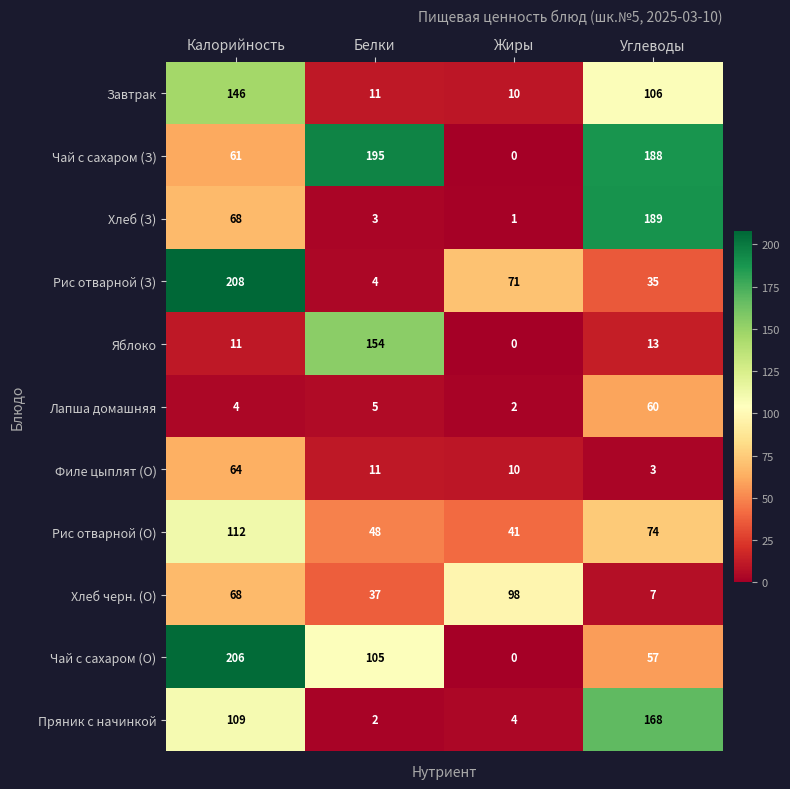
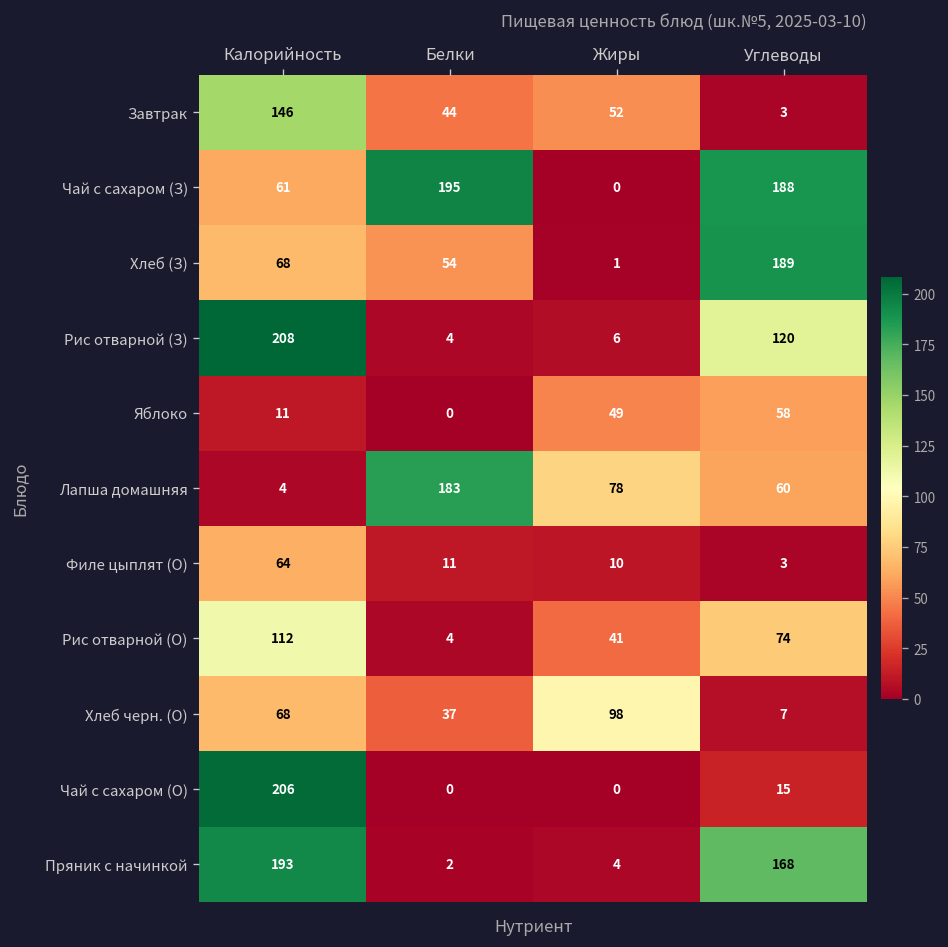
  {
    "Завтрак": {
      "Калорийность": 146,
-     "Белки": 11,
-     "Жиры": 10,
-     "Углеводы": 106
+     "Белки": 44,
+     "Жиры": 52,
+     "Углеводы": 3
    },
    "Чай с сахаром (З)": {
      "Калорийность": 61,
      "Белки": 195,
      "Жиры": 0,
      "Углеводы": 188
    },
    "Хлеб (З)": {
      "Калорийность": 68,
-     "Белки": 3,
+     "Белки": 54,
      "Жиры": 1,
      "Углеводы": 189
    },
    "Рис отварной (З)": {
      "Калорийность": 208,
      "Белки": 4,
-     "Жиры": 71,
-     "Углеводы": 35
+     "Жиры": 6,
+     "Углеводы": 120
    },
    "Яблоко": {
      "Калорийность": 11,
-     "Белки": 154,
-     "Жиры": 0,
-     "Углеводы": 13
+     "Белки": 0,
+     "Жиры": 49,
+     "Углеводы": 58
    },
    "Лапша домашняя": {
      "Калорийность": 4,
-     "Белки": 5,
-     "Жиры": 2,
+     "Белки": 183,
+     "Жиры": 78,
      "Углеводы": 60
    },
    "Филе цыплят (О)": {
      "Калорийность": 64,
      "Белки": 11,
      "Жиры": 10,
      "Углеводы": 3
    },
    "Рис отварной (О)": {
      "Калорийность": 112,
-     "Белки": 48,
+     "Белки": 4,
      "Жиры": 41,
      "Углеводы": 74
    },
    "Хлеб черн. (О)": {
      "Калорийность": 68,
      "Белки": 37,
      "Жиры": 98,
      "Углеводы": 7
    },
    "Чай с сахаром (О)": {
      "Калорийность": 206,
-     "Белки": 105,
+     "Белки": 0,
      "Жиры": 0,
-     "Углеводы": 57
+     "Углеводы": 15
    },
    "Пряник с начинкой": {
-     "Калорийность": 109,
+     "Калорийность": 193,
      "Белки": 2,
      "Жиры": 4,
      "Углеводы": 168
    }
  }
